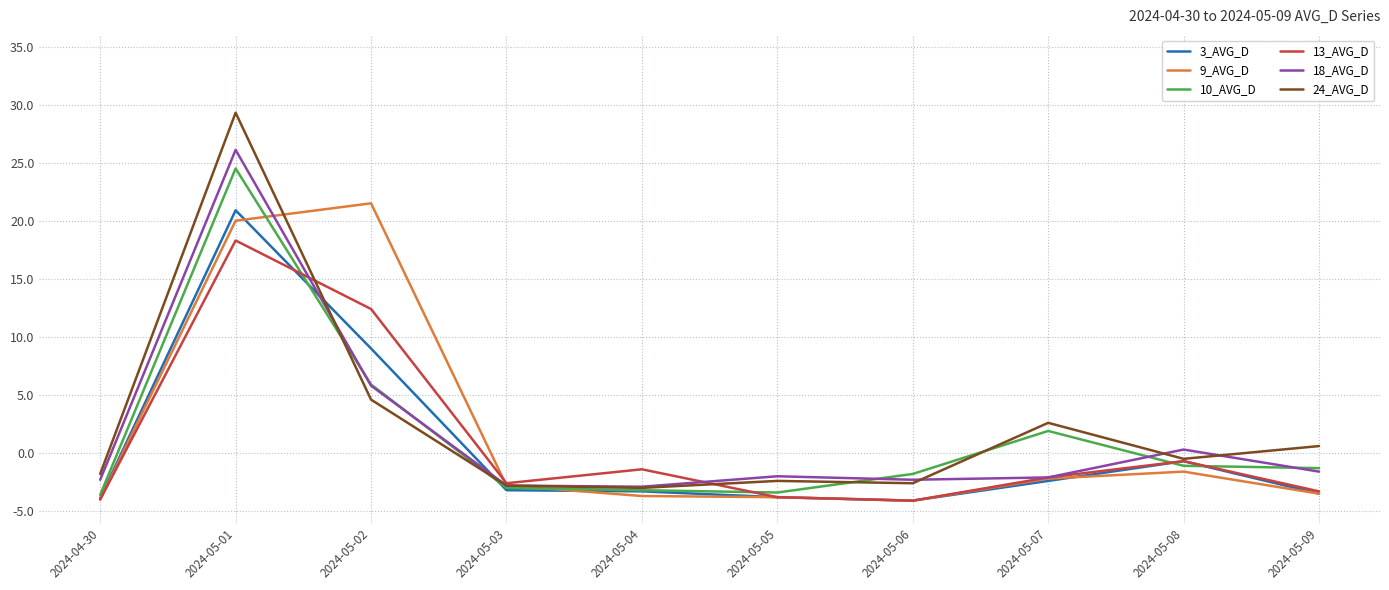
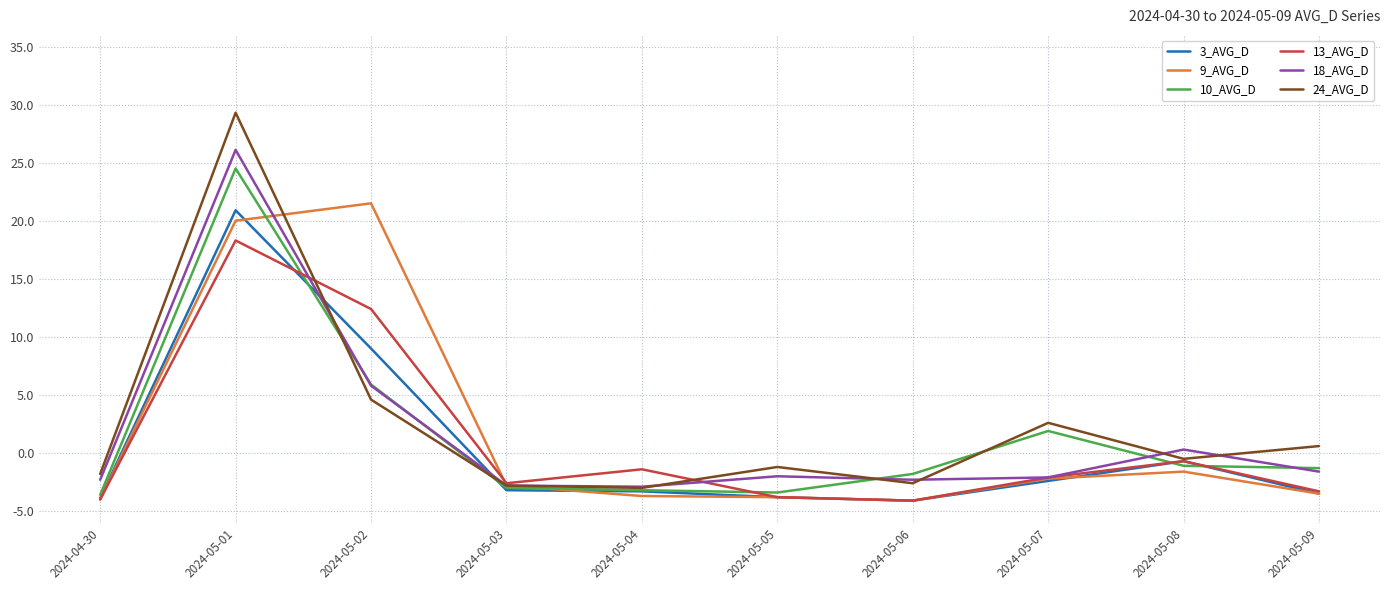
  {
    "3_AVG_D": {
      "2024-05-01": 20.9,
      "2024-05-02": 9.0
    },
    "9_AVG_D": {
      "2024-05-01": 20.0,
      "2024-05-02": 21.5,
      "2024-05-04": -3.7,
      "2024-05-08": -1.6
    },
    "10_AVG_D": {
      "2024-04-30": -3.6,
      "2024-05-01": 24.5,
      "2024-05-05": -3.4,
      "2024-05-06": -1.8,
      "2024-05-07": 1.9,
      "2024-05-08": -1.1,
      "2024-05-09": -1.3
    },
    "13_AVG_D": {
      "2024-05-01": 18.3,
      "2024-05-02": 12.4,
      "2024-05-04": -1.4
    },
    "18_AVG_D": {
      "2024-04-30": -2.3,
      "2024-05-01": 26.1,
      "2024-05-05": -2.0,
      "2024-05-06": -2.3,
      "2024-05-08": 0.3,
      "2024-05-09": -1.6
    },
    "24_AVG_D": {
      "2024-04-30": -1.8,
      "2024-05-01": 29.3,
      "2024-05-02": 4.6,
-     "2024-05-05": -2.4,
+     "2024-05-05": -1.2,
      "2024-05-06": -2.6,
      "2024-05-07": 2.6,
      "2024-05-09": 0.6
    }
  }
